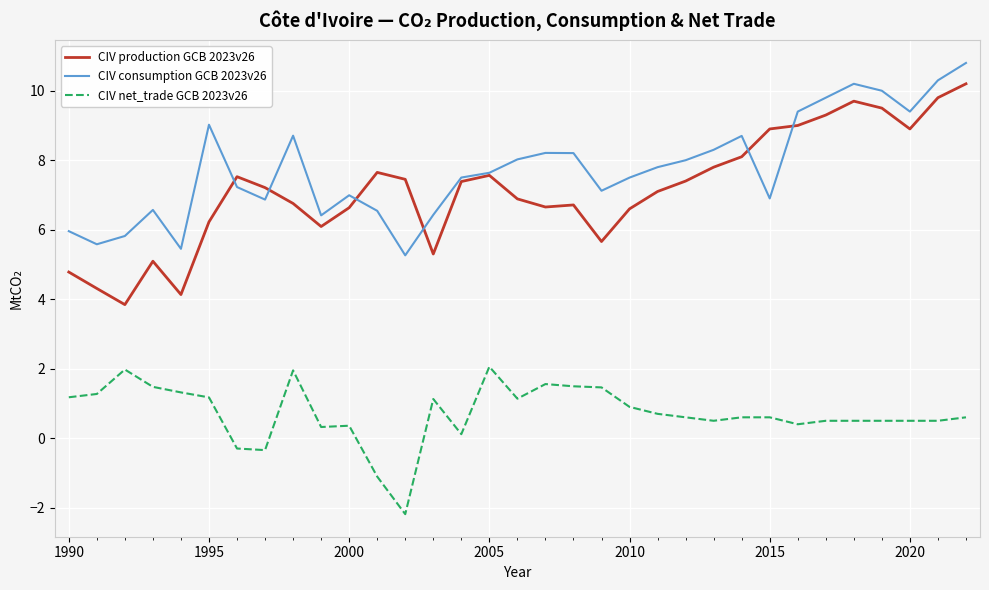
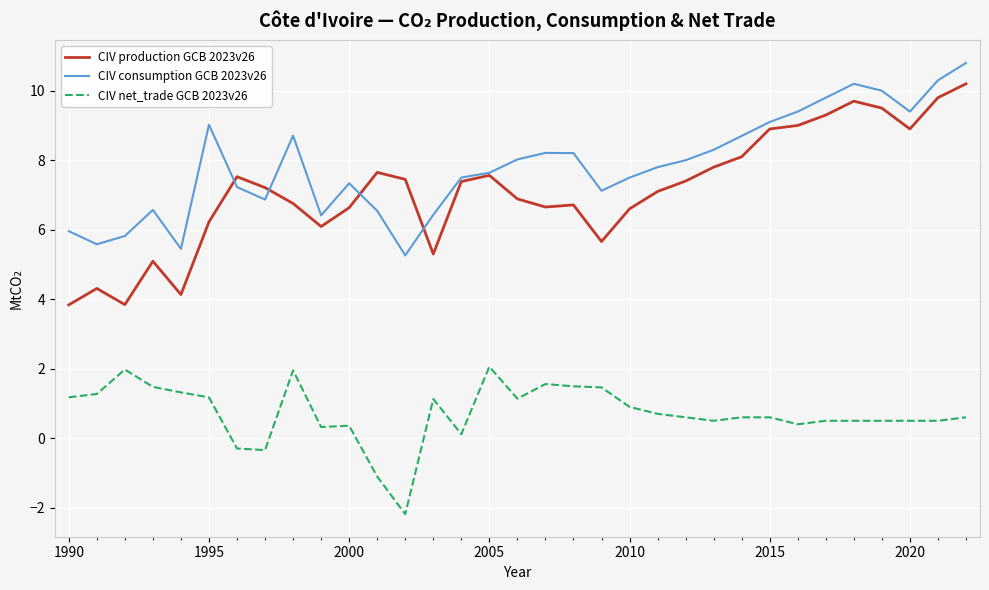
  {
    "CIV production GCB 2023v26": {
-     "1990": 4.8,
+     "1990": 3.8,
      "1995": 6.2,
      "2000": 6.6,
      "2005": 7.6,
      "2010": 6.6,
      "2015": 8.9,
      "2020": 8.9
    },
    "CIV consumption GCB 2023v26": {
      "1990": 6.0,
      "1995": 9.0,
-     "2000": 7.0,
+     "2000": 7.3,
      "2005": 7.6,
      "2010": 7.5,
-     "2015": 6.9,
+     "2015": 9.1,
      "2020": 9.4
    },
    "CIV net_trade GCB 2023v26": {
      "1990": 1.2,
      "1995": 1.2,
      "2000": 0.4,
      "2005": 2.1,
      "2010": 0.9,
      "2015": 0.6,
      "2020": 0.5
    }
  }
